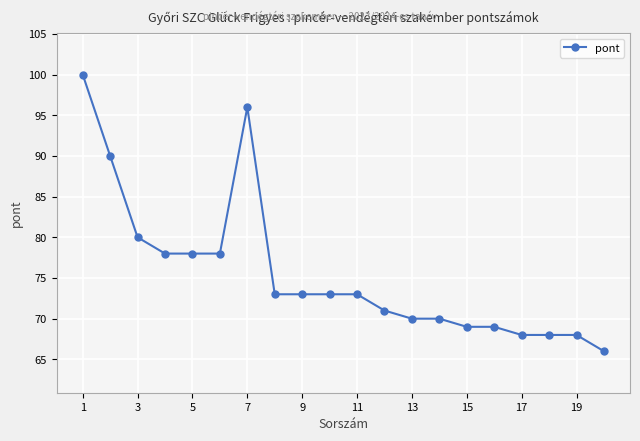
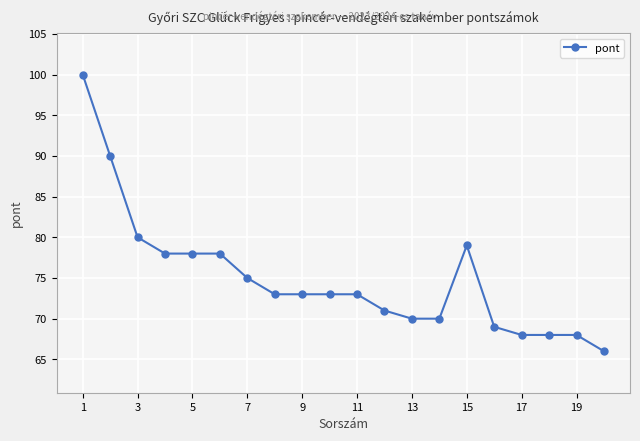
  {
    "1": 100,
    "3": 80,
    "5": 78,
-   "7": 96,
+   "7": 75,
    "9": 73,
    "11": 73,
    "13": 70,
-   "15": 69,
+   "15": 79,
    "17": 68,
    "19": 68
  }
